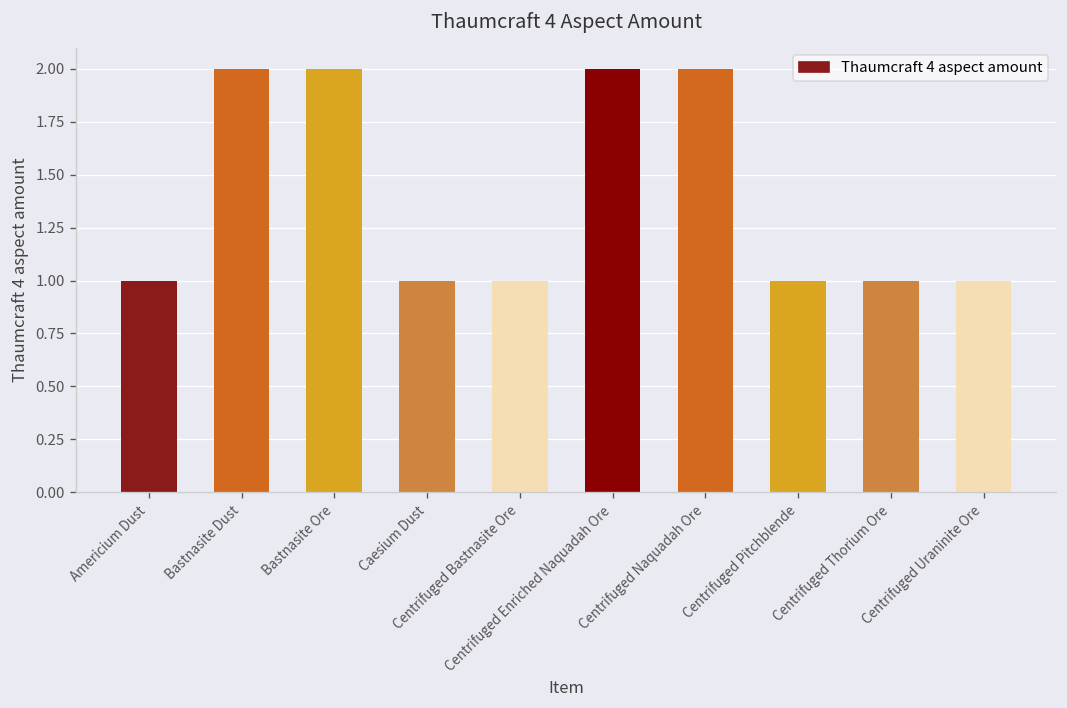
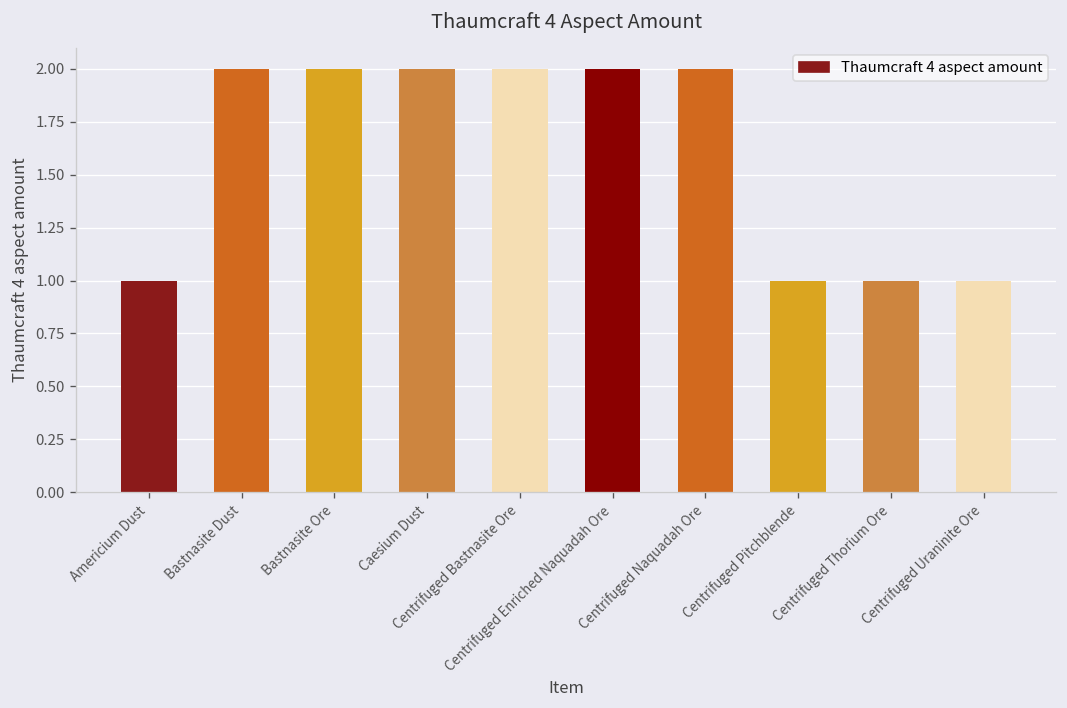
  {
    "Americium Dust": 1,
    "Bastnasite Dust": 2,
    "Bastnasite Ore": 2,
-   "Caesium Dust": 1,
-   "Centrifuged Bastnasite Ore": 1,
+   "Caesium Dust": 2,
+   "Centrifuged Bastnasite Ore": 2,
    "Centrifuged Enriched Naquadah Ore": 2,
    "Centrifuged Naquadah Ore": 2,
    "Centrifuged Pitchblende": 1,
    "Centrifuged Thorium Ore": 1,
    "Centrifuged Uraninite Ore": 1
  }
